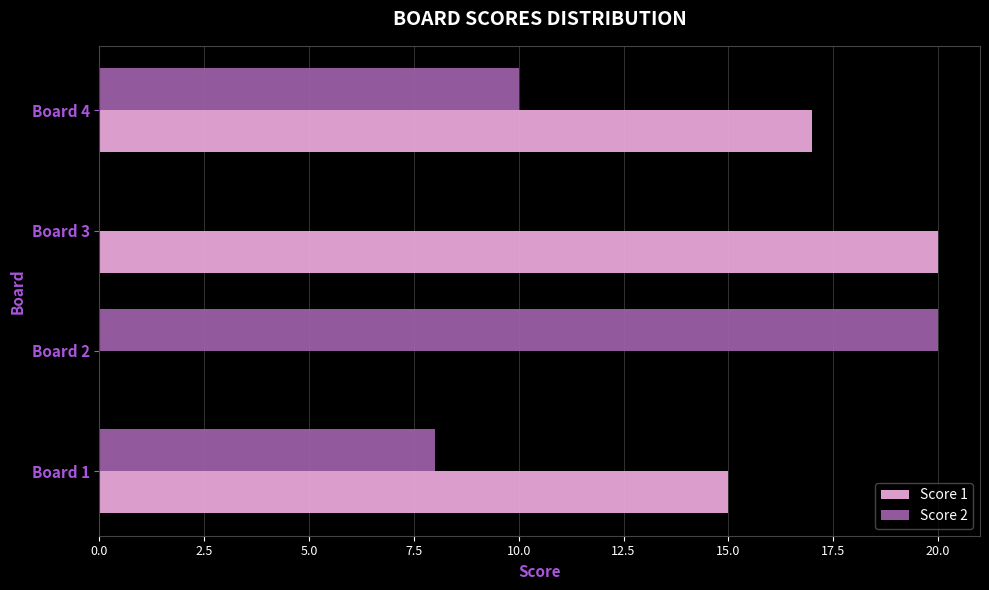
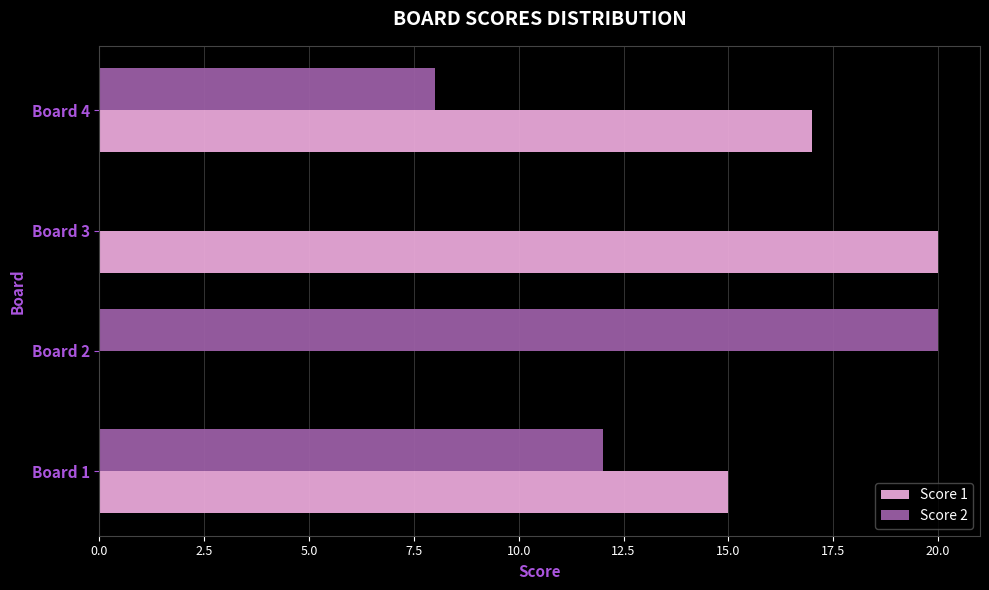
  {
    "Score 1": {
      "Board 4": 17,
      "Board 3": 20,
      "Board 2": 0,
      "Board 1": 15
    },
    "Score 2": {
-     "Board 4": 10,
+     "Board 4": 8,
      "Board 3": 0,
      "Board 2": 20,
-     "Board 1": 8
+     "Board 1": 12
    }
  }
